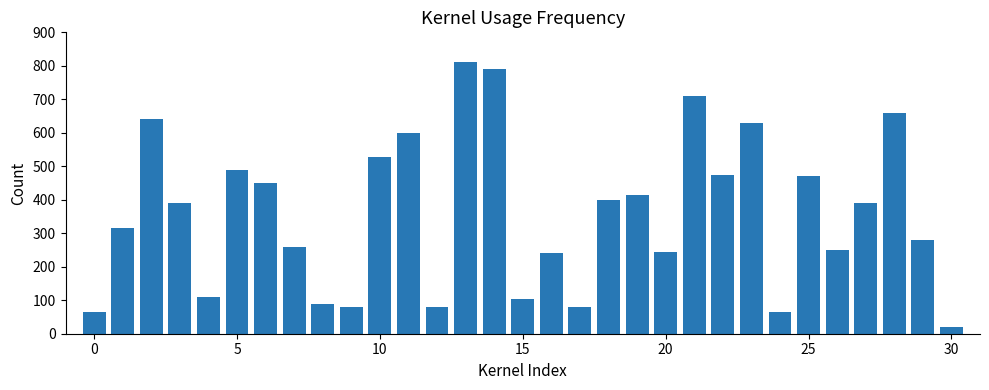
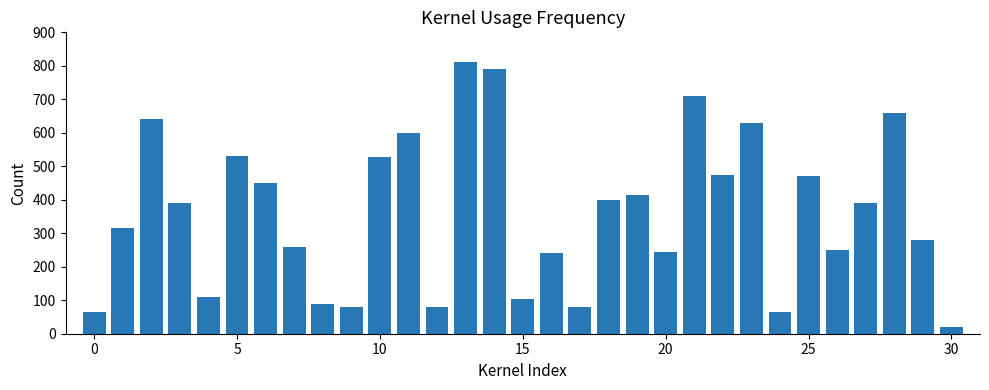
  {
    "0": 70,
-   "5": 490,
+   "5": 530,
    "10": 530,
    "15": 110,
    "20": 250,
    "25": 470,
    "30": 20
  }
